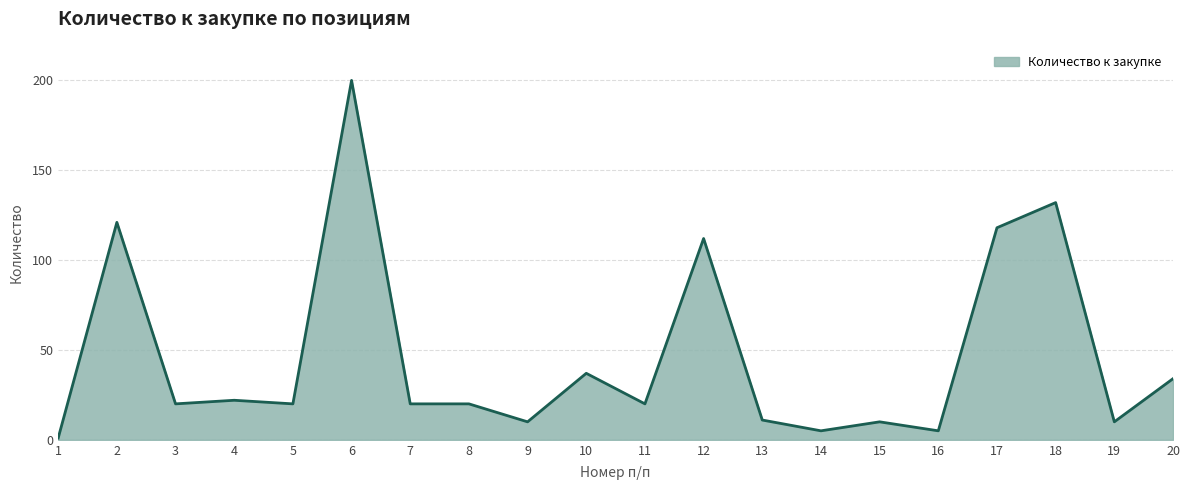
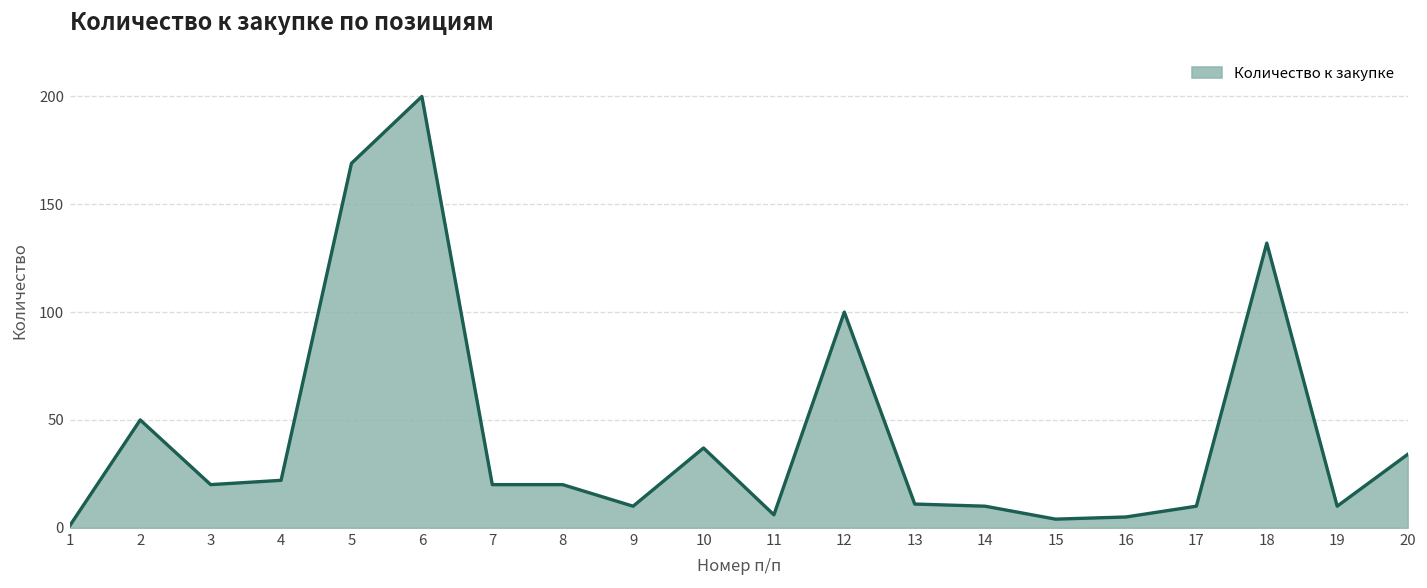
  {
    "1": 1,
-   "2": 121,
+   "2": 50,
    "3": 20,
    "4": 22,
-   "5": 20,
+   "5": 169,
    "6": 200,
    "7": 20,
    "8": 20,
    "9": 10,
    "10": 37,
-   "11": 20,
-   "12": 112,
+   "11": 6,
+   "12": 100,
    "13": 11,
-   "14": 5,
-   "15": 10,
+   "14": 10,
+   "15": 4,
    "16": 5,
-   "17": 118,
+   "17": 10,
    "18": 132,
    "19": 10,
    "20": 34
  }
